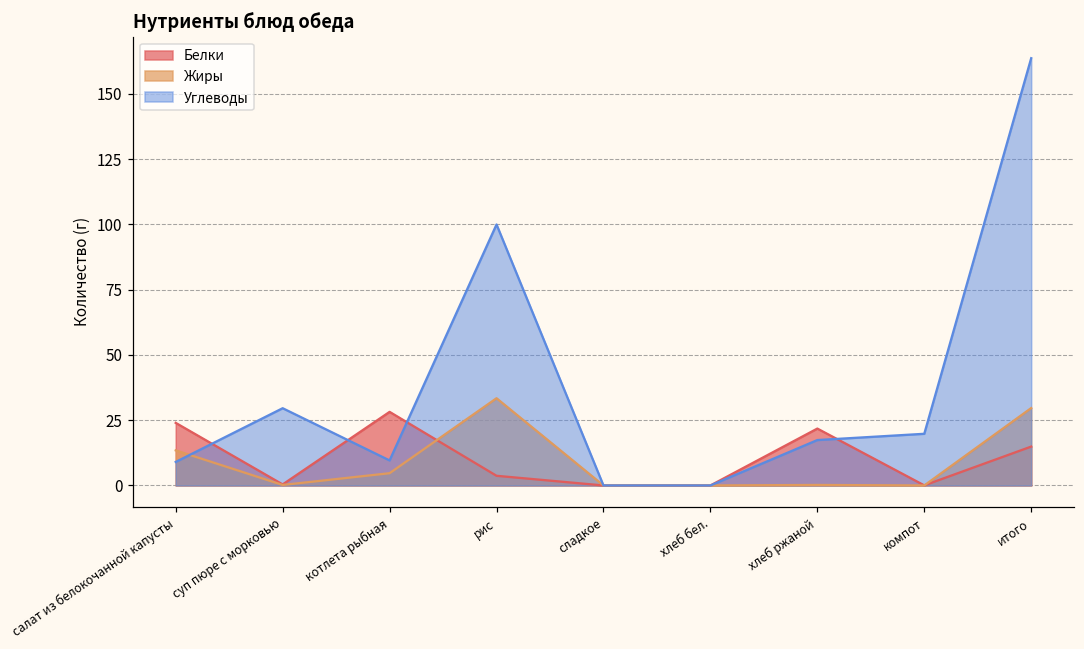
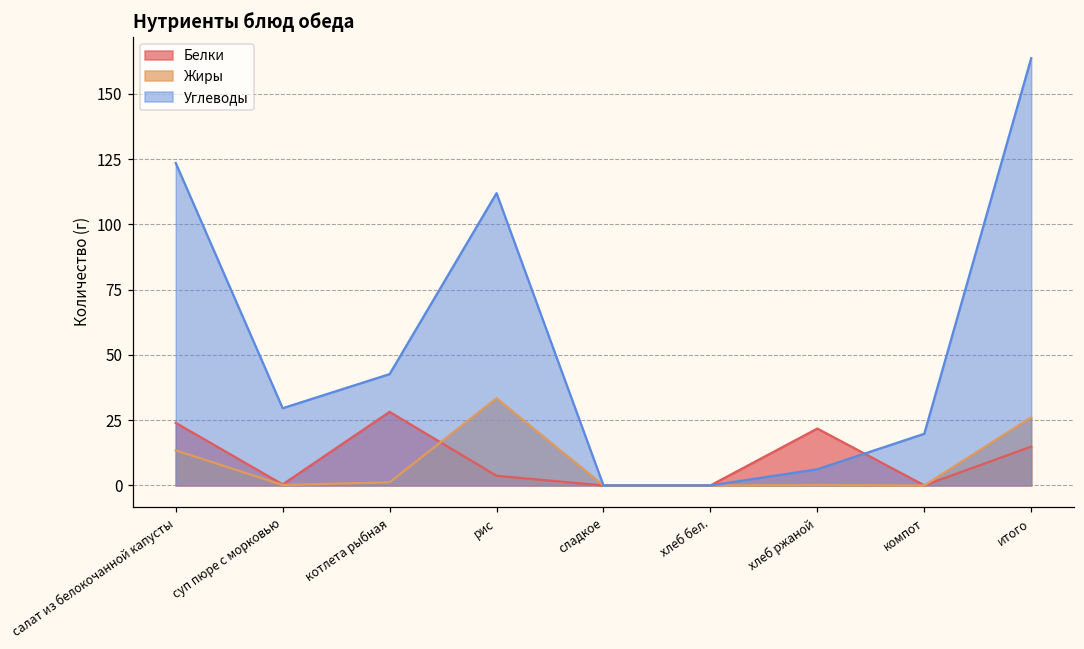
  {
    "Белки": {
      "салат из белокочанной капусты": 24,
      "котлета рыбная": 28,
      "рис": 4,
      "хлеб ржаной": 22,
      "итого": 15
    },
    "Жиры": {
      "салат из белокочанной капусты": 13,
-     "котлета рыбная": 5,
+     "котлета рыбная": 1,
      "рис": 33,
      "хлеб ржаной": 0,
-     "итого": 30
+     "итого": 26
    },
    "Углеводы": {
-     "салат из белокочанной капусты": 9,
+     "салат из белокочанной капусты": 124,
      "суп пюре с морковью": 30,
-     "котлета рыбная": 10,
-     "рис": 100,
-     "хлеб ржаной": 17,
+     "котлета рыбная": 43,
+     "рис": 112,
+     "хлеб ржаной": 6,
      "компот": 20,
      "итого": 164
    }
  }
